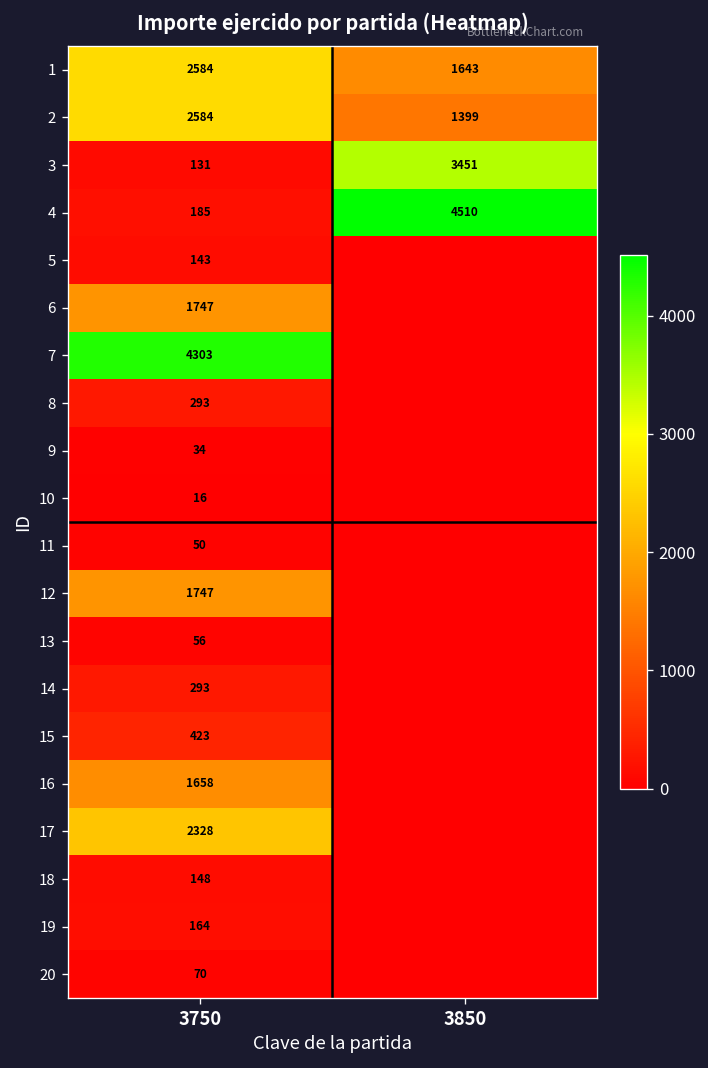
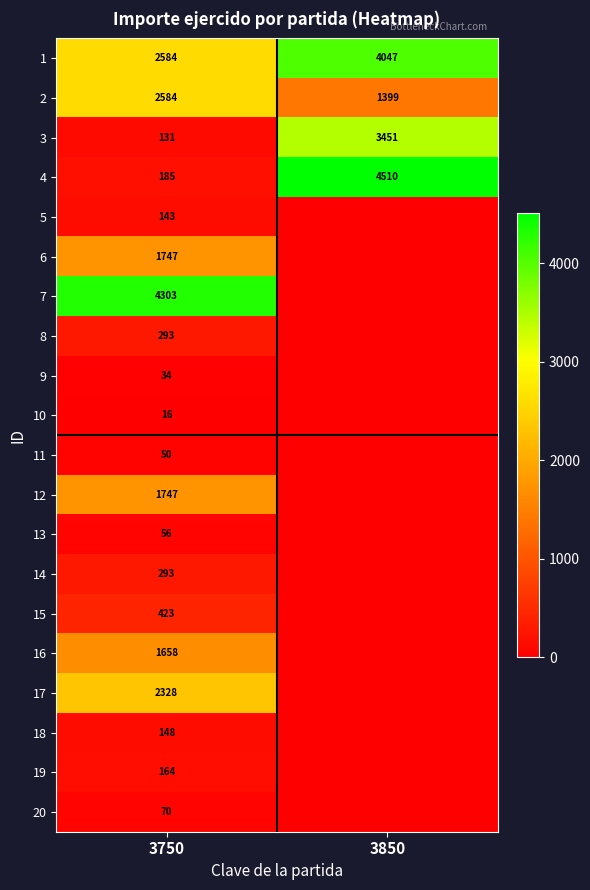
  {
    "1": {
      "3750": 2584,
-     "3850": 1643
+     "3850": 4047
    },
    "2": {
      "3750": 2584,
      "3850": 1399
    },
    "3": {
      "3750": 131,
      "3850": 3451
    },
    "4": {
      "3750": 185,
      "3850": 4510
    },
    "5": {
      "3750": 143
    },
    "6": {
      "3750": 1747
    },
    "7": {
      "3750": 4303
    },
    "8": {
      "3750": 293
    },
    "9": {
      "3750": 34
    },
    "10": {
      "3750": 16
    },
    "11": {
      "3750": 50
    },
    "12": {
      "3750": 1747
    },
    "13": {
      "3750": 56
    },
    "14": {
      "3750": 293
    },
    "15": {
      "3750": 423
    },
    "16": {
      "3750": 1658
    },
    "17": {
      "3750": 2328
    },
    "18": {
      "3750": 148
    },
    "19": {
      "3750": 164
    },
    "20": {
      "3750": 70
    }
  }
